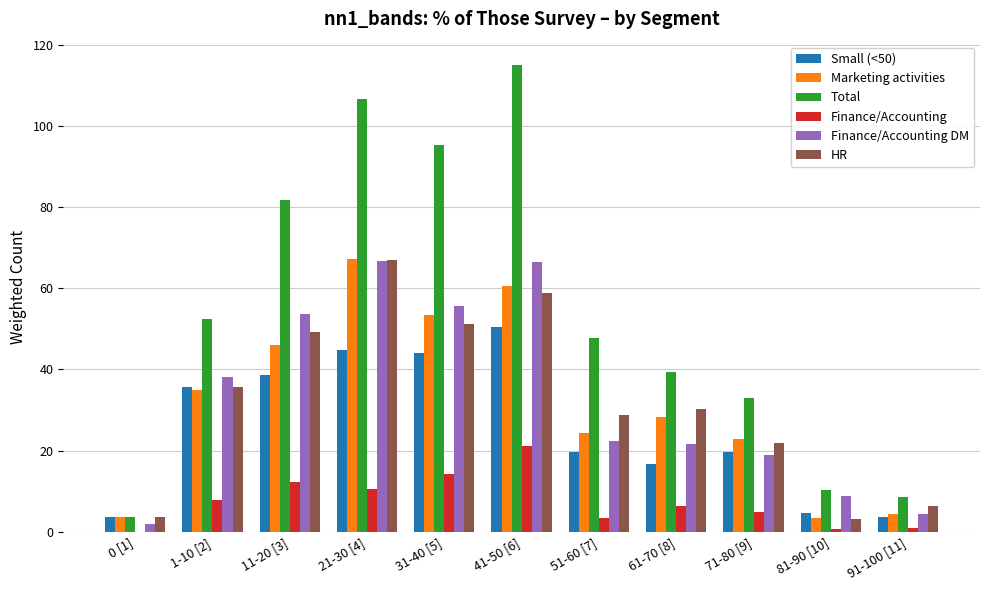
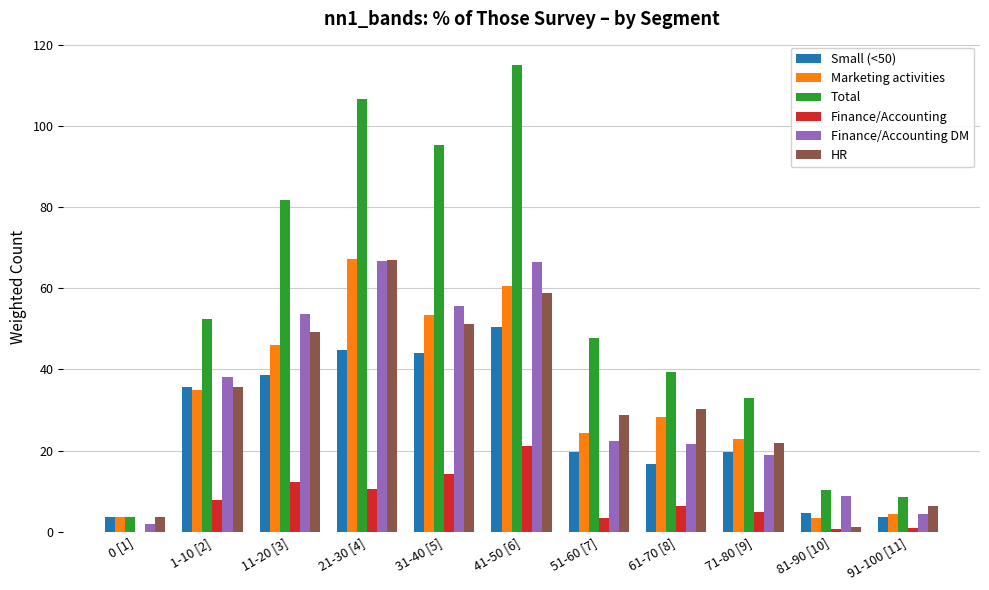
  {
    "Small (<50)": {
      "0 [1]": 4,
      "1-10 [2]": 36,
      "11-20 [3]": 39,
      "21-30 [4]": 45,
      "31-40 [5]": 44,
      "41-50 [6]": 51,
      "51-60 [7]": 20,
      "61-70 [8]": 17,
      "71-80 [9]": 20,
      "81-90 [10]": 5,
      "91-100 [11]": 4
    },
    "Marketing activities": {
      "0 [1]": 4,
      "1-10 [2]": 35,
      "11-20 [3]": 46,
      "21-30 [4]": 67,
      "31-40 [5]": 54,
      "41-50 [6]": 61,
      "51-60 [7]": 24,
      "61-70 [8]": 28,
      "71-80 [9]": 23,
      "81-90 [10]": 3,
      "91-100 [11]": 4
    },
    "Total": {
      "0 [1]": 4,
      "1-10 [2]": 53,
      "11-20 [3]": 82,
      "21-30 [4]": 107,
      "31-40 [5]": 95,
      "41-50 [6]": 115,
      "51-60 [7]": 48,
      "61-70 [8]": 39,
      "71-80 [9]": 33,
      "81-90 [10]": 10,
      "91-100 [11]": 9
    },
    "Finance/Accounting": {
      "0 [1]": 0,
      "1-10 [2]": 8,
      "11-20 [3]": 12,
      "21-30 [4]": 10,
      "31-40 [5]": 14,
      "41-50 [6]": 21,
      "51-60 [7]": 3,
      "61-70 [8]": 6,
      "71-80 [9]": 5,
      "81-90 [10]": 1,
      "91-100 [11]": 1
    },
    "Finance/Accounting DM": {
      "0 [1]": 2,
      "1-10 [2]": 38,
      "11-20 [3]": 54,
      "21-30 [4]": 67,
      "31-40 [5]": 56,
      "41-50 [6]": 67,
      "51-60 [7]": 22,
      "61-70 [8]": 22,
      "71-80 [9]": 19,
      "81-90 [10]": 9,
      "91-100 [11]": 4
    },
    "HR": {
      "0 [1]": 4,
      "1-10 [2]": 36,
      "11-20 [3]": 49,
      "21-30 [4]": 67,
      "31-40 [5]": 51,
      "41-50 [6]": 59,
      "51-60 [7]": 29,
      "61-70 [8]": 30,
      "71-80 [9]": 22,
-     "81-90 [10]": 3,
+     "81-90 [10]": 1,
      "91-100 [11]": 6
    }
  }
